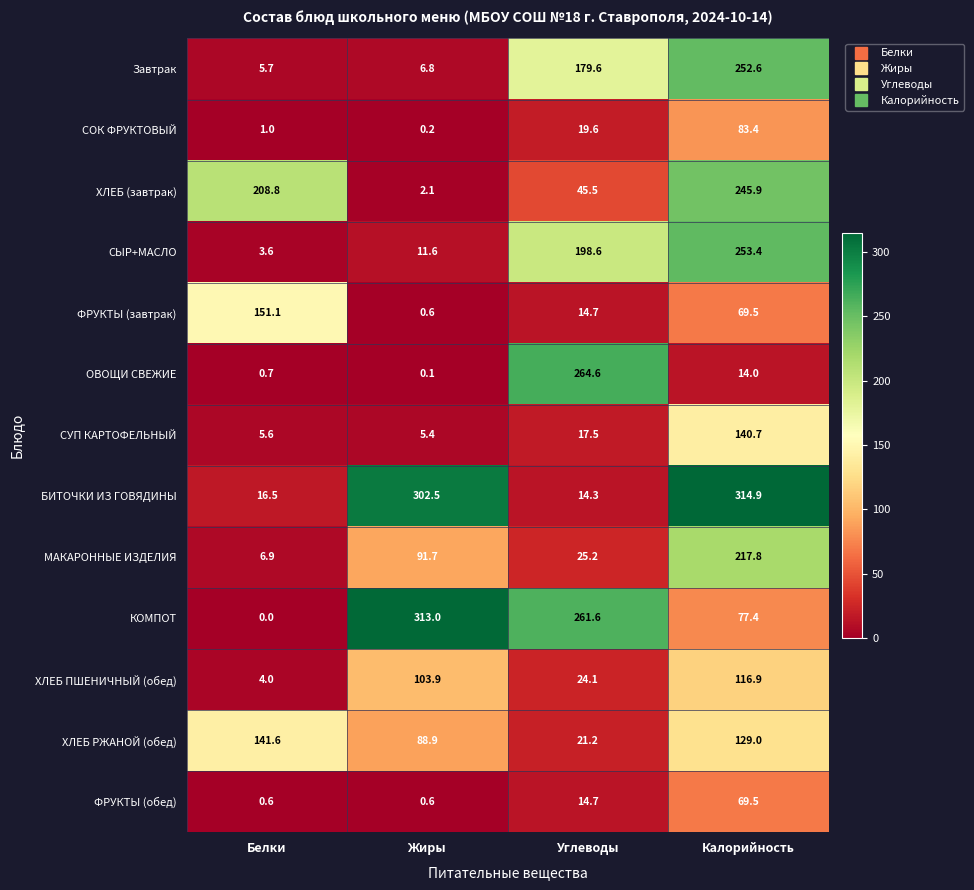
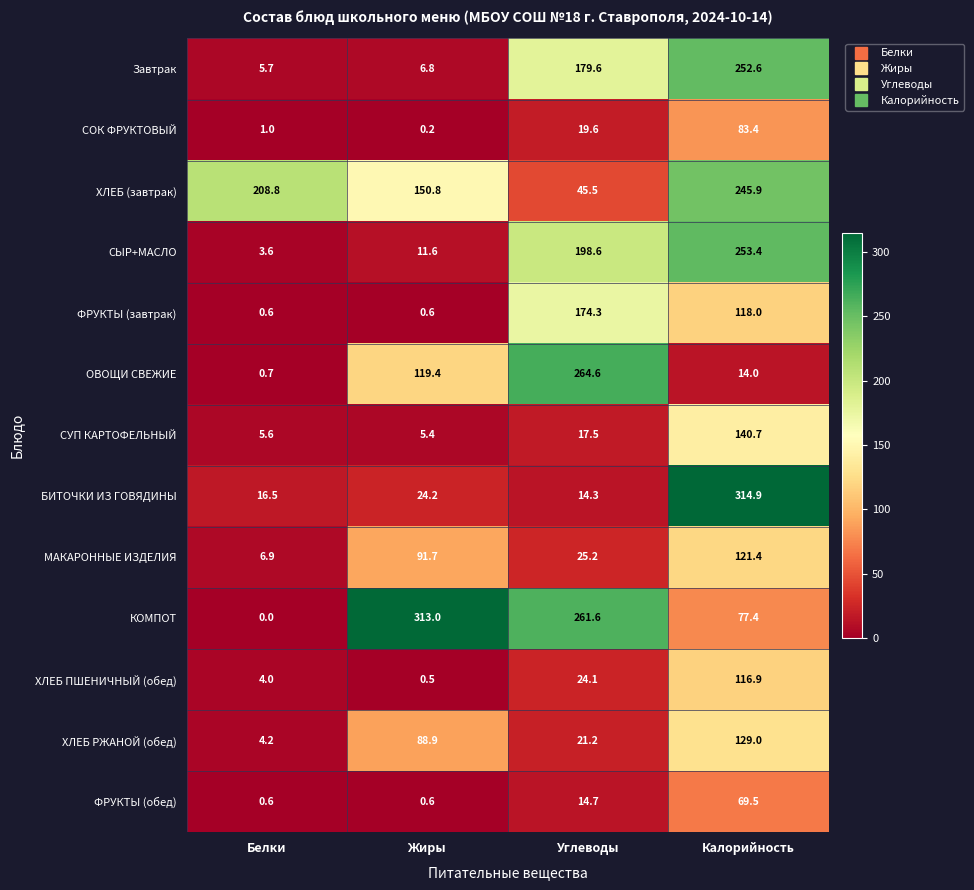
  {
    "Завтрак": {
      "Белки": 5.7,
      "Жиры": 6.8,
      "Углеводы": 179.6,
      "Калорийность": 252.6
    },
    "СОК ФРУКТОВЫЙ": {
      "Белки": 1.0,
      "Жиры": 0.2,
      "Углеводы": 19.6,
      "Калорийность": 83.4
    },
    "ХЛЕБ (завтрак)": {
      "Белки": 208.8,
-     "Жиры": 2.1,
+     "Жиры": 150.8,
      "Углеводы": 45.5,
      "Калорийность": 245.9
    },
    "СЫР+МАСЛО": {
      "Белки": 3.6,
      "Жиры": 11.6,
      "Углеводы": 198.6,
      "Калорийность": 253.4
    },
    "ФРУКТЫ (завтрак)": {
-     "Белки": 151.1,
+     "Белки": 0.6,
      "Жиры": 0.6,
-     "Углеводы": 14.7,
-     "Калорийность": 69.5
+     "Углеводы": 174.3,
+     "Калорийность": 118.0
    },
    "ОВОЩИ СВЕЖИЕ": {
      "Белки": 0.7,
-     "Жиры": 0.1,
+     "Жиры": 119.4,
      "Углеводы": 264.6,
      "Калорийность": 14.0
    },
    "СУП КАРТОФЕЛЬНЫЙ": {
      "Белки": 5.6,
      "Жиры": 5.4,
      "Углеводы": 17.5,
      "Калорийность": 140.7
    },
    "БИТОЧКИ ИЗ ГОВЯДИНЫ": {
      "Белки": 16.5,
-     "Жиры": 302.5,
+     "Жиры": 24.2,
      "Углеводы": 14.3,
      "Калорийность": 314.9
    },
    "МАКАРОННЫЕ ИЗДЕЛИЯ": {
      "Белки": 6.9,
      "Жиры": 91.7,
      "Углеводы": 25.2,
-     "Калорийность": 217.8
+     "Калорийность": 121.4
    },
    "КОМПОТ": {
      "Белки": 0.0,
      "Жиры": 313.0,
      "Углеводы": 261.6,
      "Калорийность": 77.4
    },
    "ХЛЕБ ПШЕНИЧНЫЙ (обед)": {
      "Белки": 4.0,
-     "Жиры": 103.9,
+     "Жиры": 0.5,
      "Углеводы": 24.1,
      "Калорийность": 116.9
    },
    "ХЛЕБ РЖАНОЙ (обед)": {
-     "Белки": 141.6,
+     "Белки": 4.2,
      "Жиры": 88.9,
      "Углеводы": 21.2,
      "Калорийность": 129.0
    },
    "ФРУКТЫ (обед)": {
      "Белки": 0.6,
      "Жиры": 0.6,
      "Углеводы": 14.7,
      "Калорийность": 69.5
    }
  }
